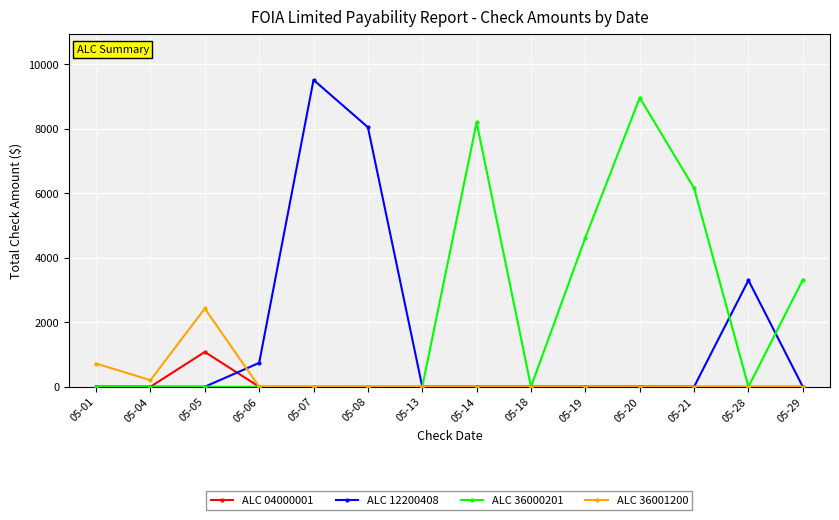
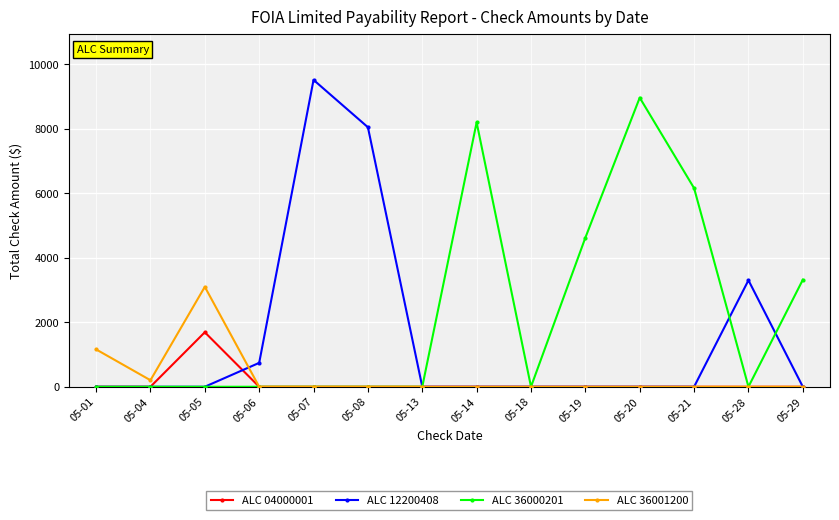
  {
    "ALC 04000001": {
-     "05-05": 1100
+     "05-05": 1700
    },
    "ALC 12200408": {
      "05-06": 700,
      "05-07": 9500,
      "05-08": 8100,
      "05-28": 3300
    },
    "ALC 36000201": {
      "05-14": 8200,
      "05-19": 4600,
      "05-20": 9000,
      "05-21": 6200,
      "05-29": 3300
    },
    "ALC 36001200": {
-     "05-01": 700,
+     "05-01": 1200,
      "05-04": 200,
-     "05-05": 2400
+     "05-05": 3100
    }
  }
